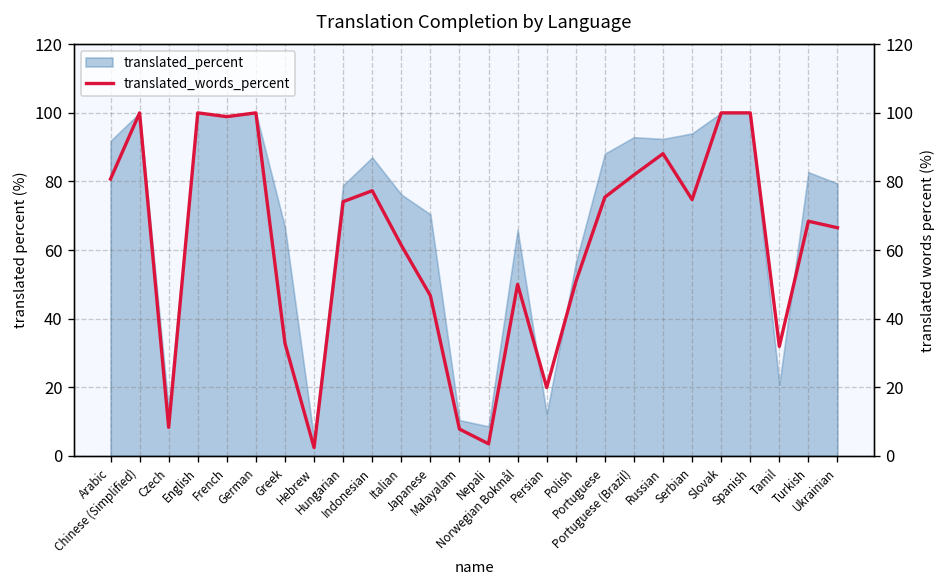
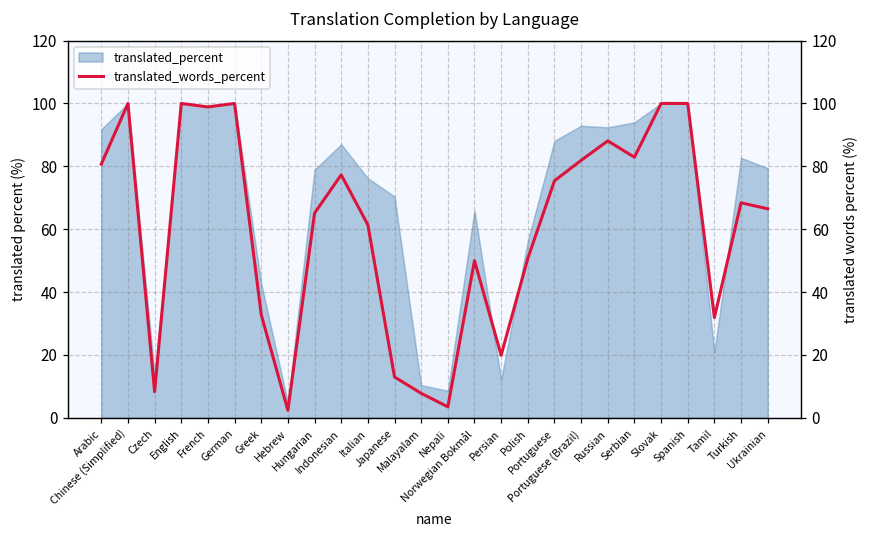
  {
    "translated_percent": {
      "Arabic": 92,
      "Chinese (Simplified)": 100,
      "Czech": 14,
      "English": 100,
      "French": 99,
      "German": 100,
-     "Greek": 67,
+     "Greek": 43,
      "Hebrew": 5,
      "Hungarian": 79,
      "Indonesian": 87,
      "Italian": 76,
      "Japanese": 70,
      "Malayalam": 10,
      "Nepali": 9,
      "Norwegian Bokmål": 66,
      "Persian": 12,
      "Polish": 56,
      "Portuguese": 88,
      "Portuguese (Brazil)": 93,
      "Russian": 92,
      "Serbian": 94,
      "Slovak": 100,
      "Spanish": 100,
      "Tamil": 21,
      "Turkish": 83,
      "Ukrainian": 79
    },
    "translated_words_percent": {
      "Arabic": 81,
      "Chinese (Simplified)": 100,
      "Czech": 8,
      "English": 100,
      "French": 99,
      "German": 100,
      "Greek": 33,
      "Hebrew": 2,
-     "Hungarian": 74,
+     "Hungarian": 65,
      "Indonesian": 77,
      "Italian": 61,
-     "Japanese": 47,
+     "Japanese": 13,
      "Malayalam": 8,
      "Nepali": 4,
      "Norwegian Bokmål": 50,
      "Persian": 20,
      "Polish": 51,
      "Portuguese": 75,
      "Portuguese (Brazil)": 82,
      "Russian": 88,
-     "Serbian": 75,
+     "Serbian": 83,
      "Slovak": 100,
      "Spanish": 100,
      "Tamil": 32,
      "Turkish": 68,
      "Ukrainian": 67
    }
  }
